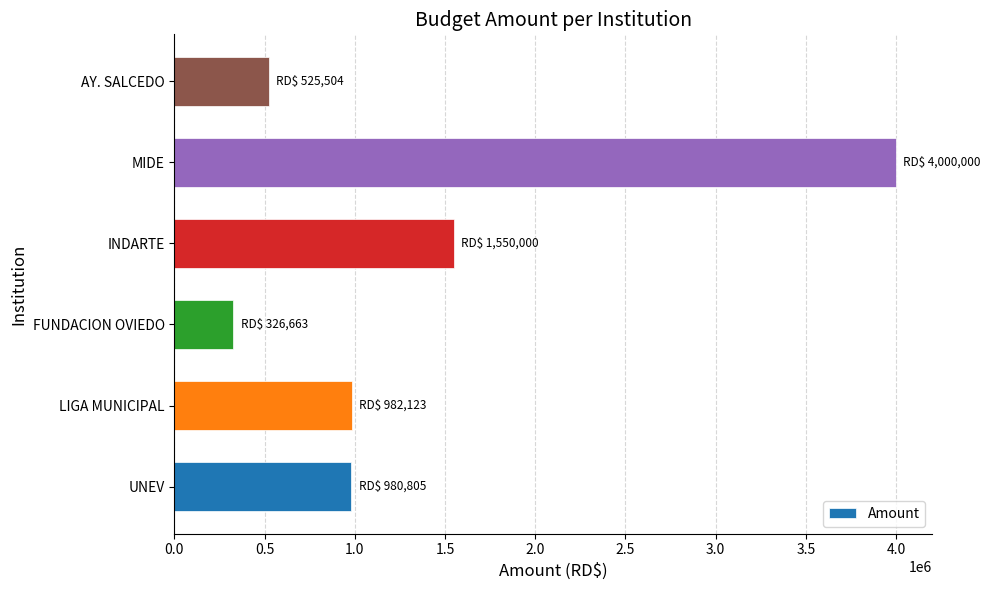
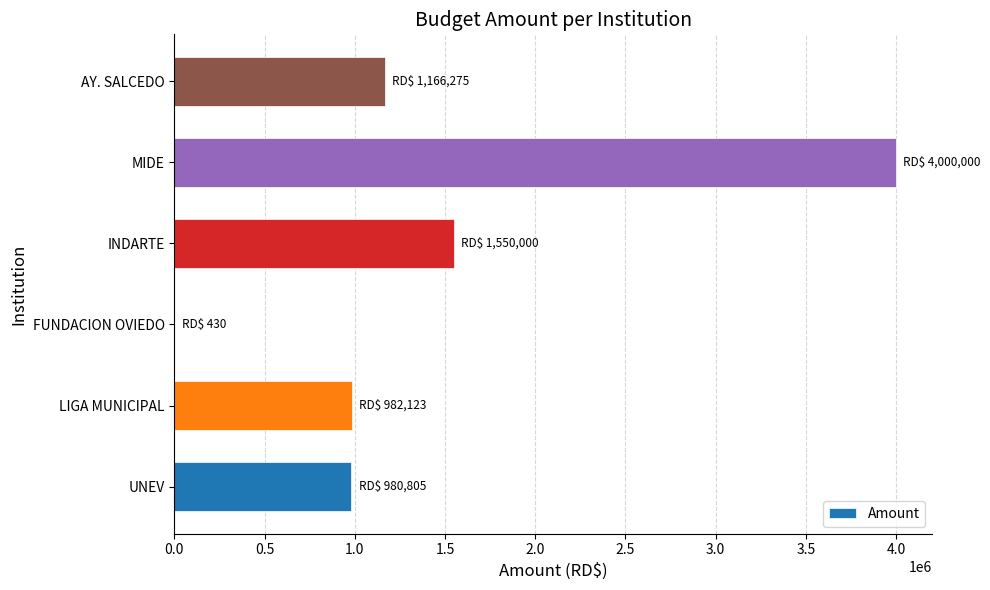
  {
-   "AY. SALCEDO": "525,504",
+   "AY. SALCEDO": "1,166,275",
    "MIDE": "4,000,000",
    "INDARTE": "1,550,000",
-   "FUNDACION OVIEDO": "326,663",
+   "FUNDACION OVIEDO": "430",
    "LIGA MUNICIPAL": "982,123",
    "UNEV": "980,805"
  }
